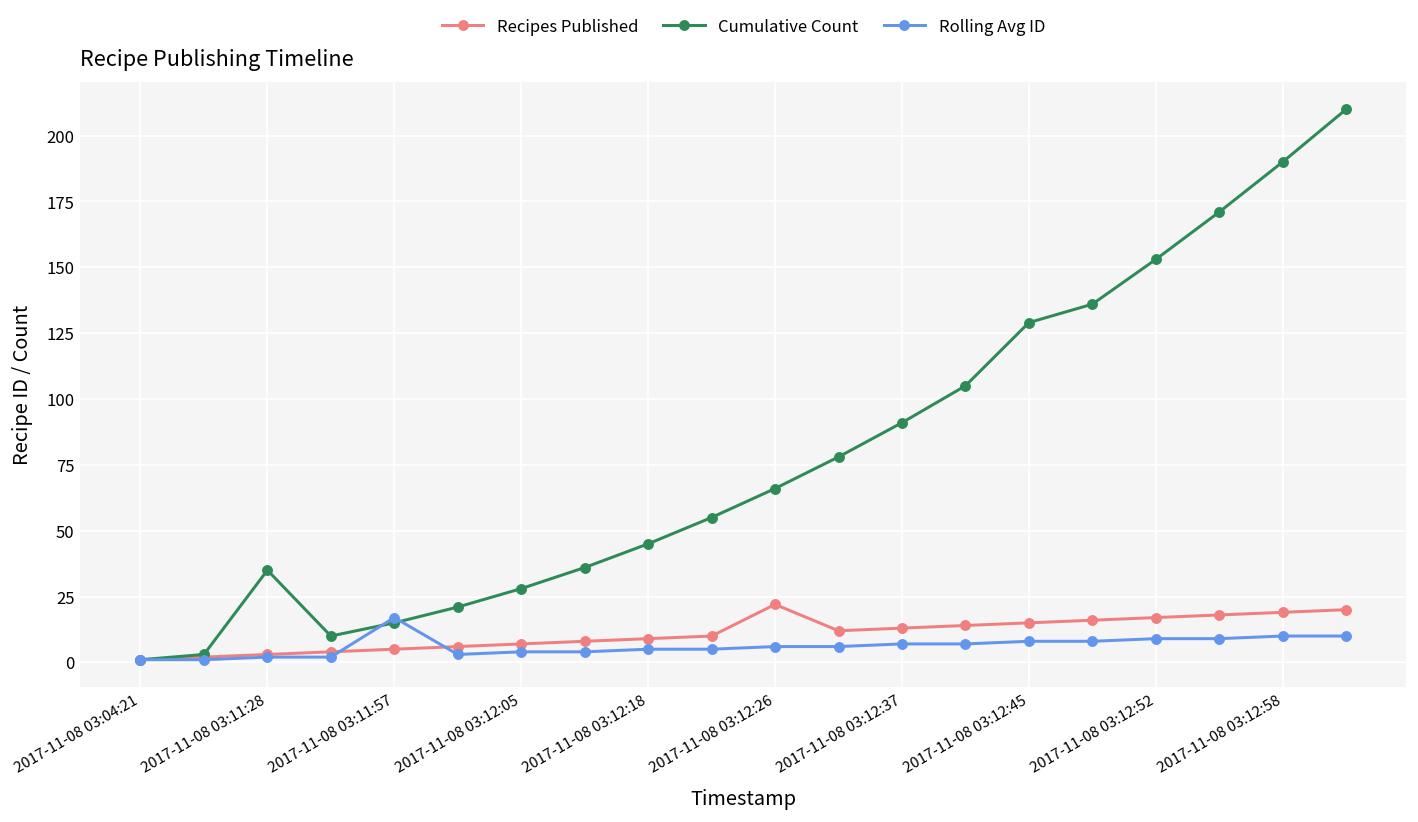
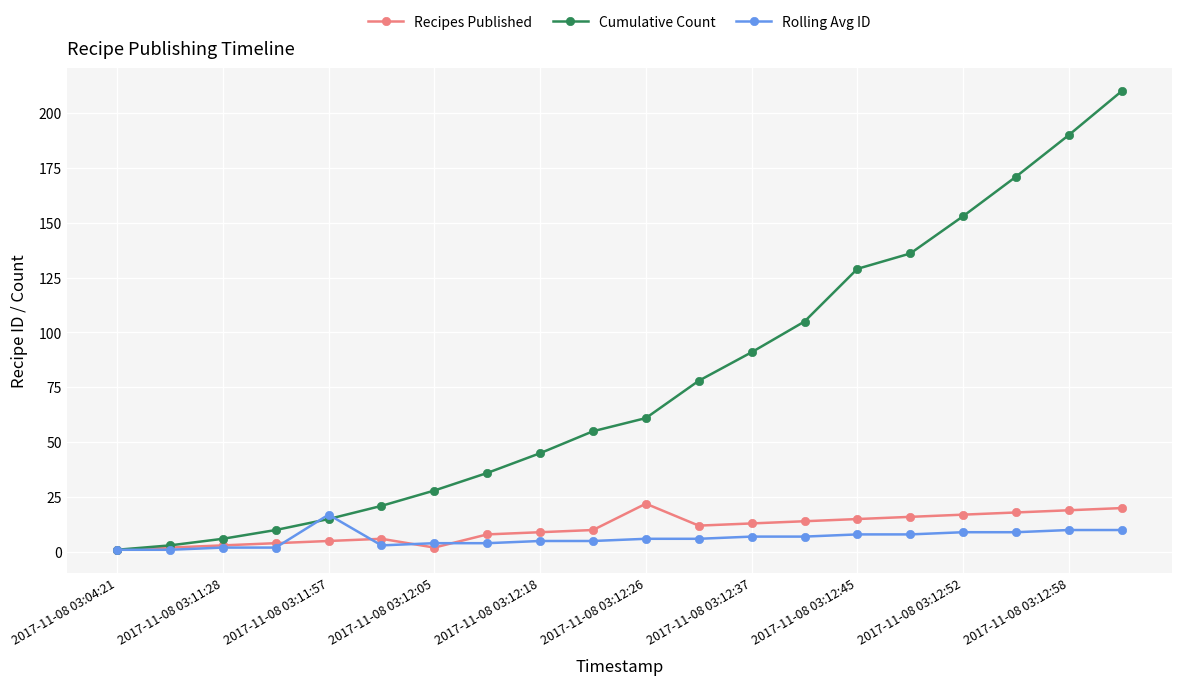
  {
    "Recipes Published": {
      "2017-11-08 03:11:57": 5,
-     "2017-11-08 03:12:05": 7,
+     "2017-11-08 03:12:05": 2,
      "2017-11-08 03:12:18": 9,
      "2017-11-08 03:12:26": 22,
      "2017-11-08 03:12:37": 13,
      "2017-11-08 03:12:45": 15,
      "2017-11-08 03:12:52": 17,
      "2017-11-08 03:12:58": 19
    },
    "Cumulative Count": {
-     "2017-11-08 03:11:28": 35,
+     "2017-11-08 03:11:28": 6,
      "2017-11-08 03:11:57": 15,
      "2017-11-08 03:12:05": 28,
      "2017-11-08 03:12:18": 45,
-     "2017-11-08 03:12:26": 66,
+     "2017-11-08 03:12:26": 61,
      "2017-11-08 03:12:37": 91,
      "2017-11-08 03:12:45": 129,
      "2017-11-08 03:12:52": 153,
      "2017-11-08 03:12:58": 190
    },
    "Rolling Avg ID": {
      "2017-11-08 03:11:57": 17,
      "2017-11-08 03:12:05": 4,
      "2017-11-08 03:12:18": 5,
      "2017-11-08 03:12:26": 6,
      "2017-11-08 03:12:37": 7,
      "2017-11-08 03:12:45": 8,
      "2017-11-08 03:12:52": 9,
      "2017-11-08 03:12:58": 10
    }
  }
